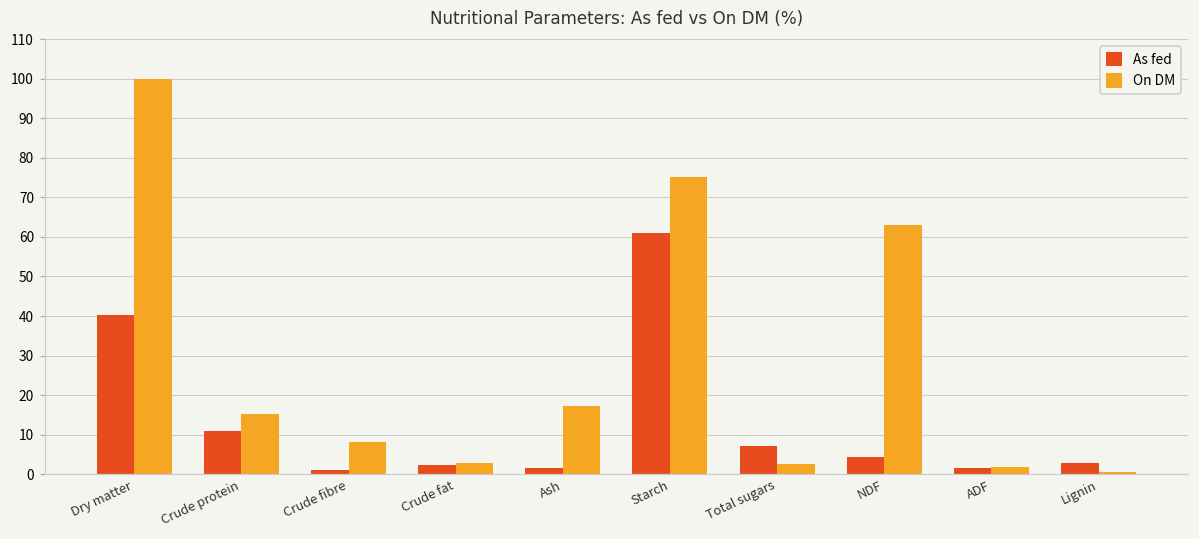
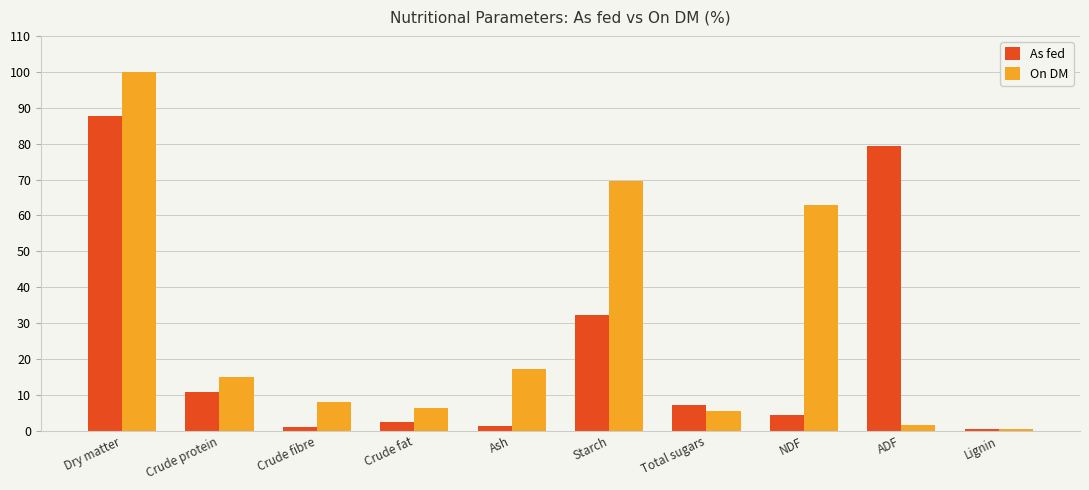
  {
    "As fed": {
-     "Dry matter": 40,
+     "Dry matter": 88,
      "Crude protein": 11,
      "Crude fibre": 1,
      "Crude fat": 2,
      "Ash": 2,
-     "Starch": 61,
+     "Starch": 32,
      "Total sugars": 7,
      "NDF": 4,
-     "ADF": 2,
-     "Lignin": 3
+     "ADF": 79,
+     "Lignin": 0
    },
    "On DM": {
      "Dry matter": 100,
      "Crude protein": 15,
      "Crude fibre": 8,
-     "Crude fat": 3,
+     "Crude fat": 6,
      "Ash": 17,
-     "Starch": 75,
-     "Total sugars": 3,
+     "Starch": 70,
+     "Total sugars": 6,
      "NDF": 63,
      "ADF": 2
    }
  }
